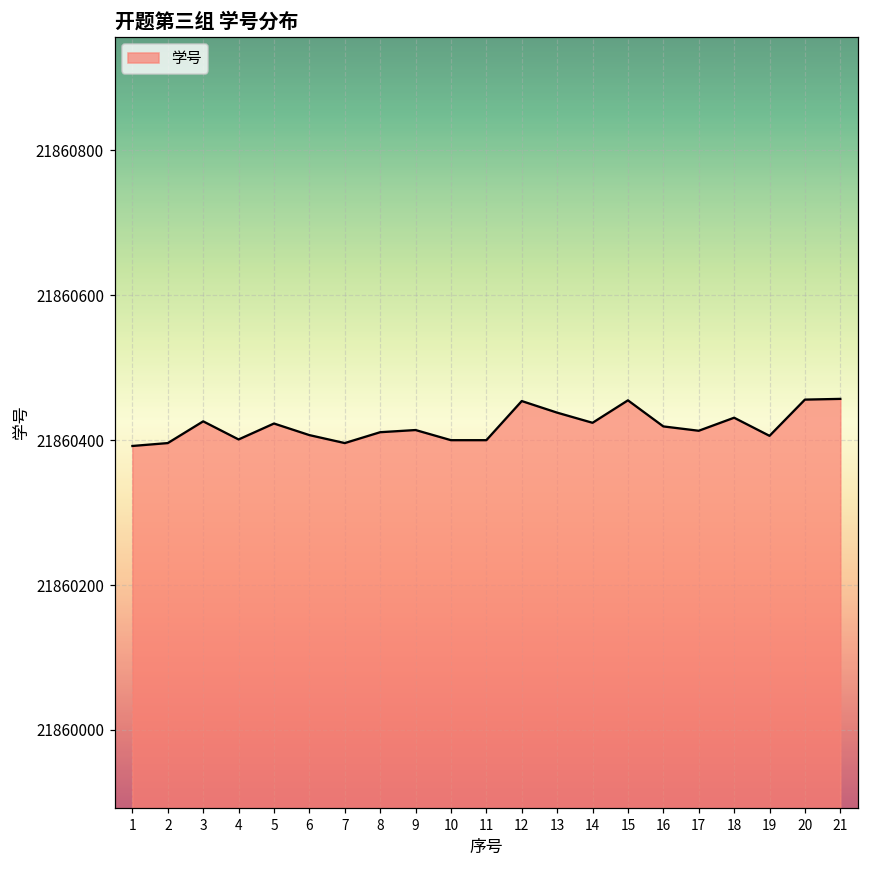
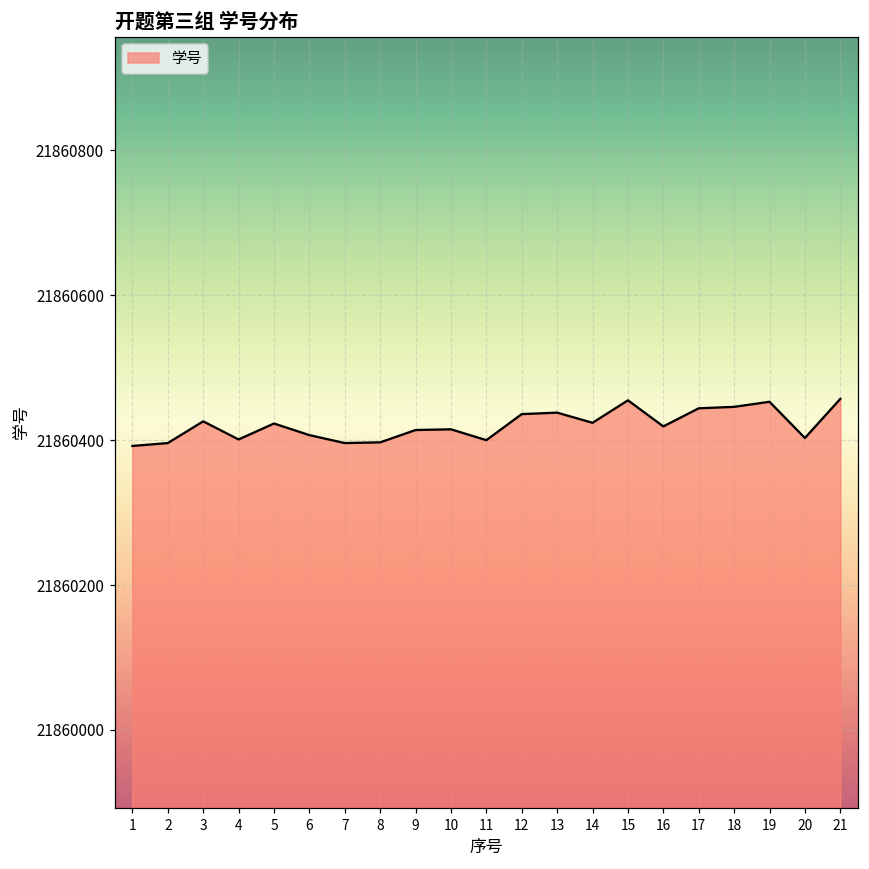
  {
    "1": 21860390,
    "2": 21860400,
    "3": 21860430,
    "4": 21860400,
    "5": 21860420,
    "6": 21860410,
    "7": 21860400,
-   "8": 21860410,
+   "8": 21860400,
    "9": 21860410,
-   "10": 21860400,
+   "10": 21860420,
    "11": 21860400,
-   "12": 21860450,
+   "12": 21860440,
    "13": 21860440,
    "14": 21860420,
    "15": 21860460,
    "16": 21860420,
-   "17": 21860410,
-   "18": 21860430,
-   "19": 21860410,
-   "20": 21860460,
+   "17": 21860440,
+   "18": 21860450,
+   "19": 21860450,
+   "20": 21860400,
    "21": 21860460
  }
